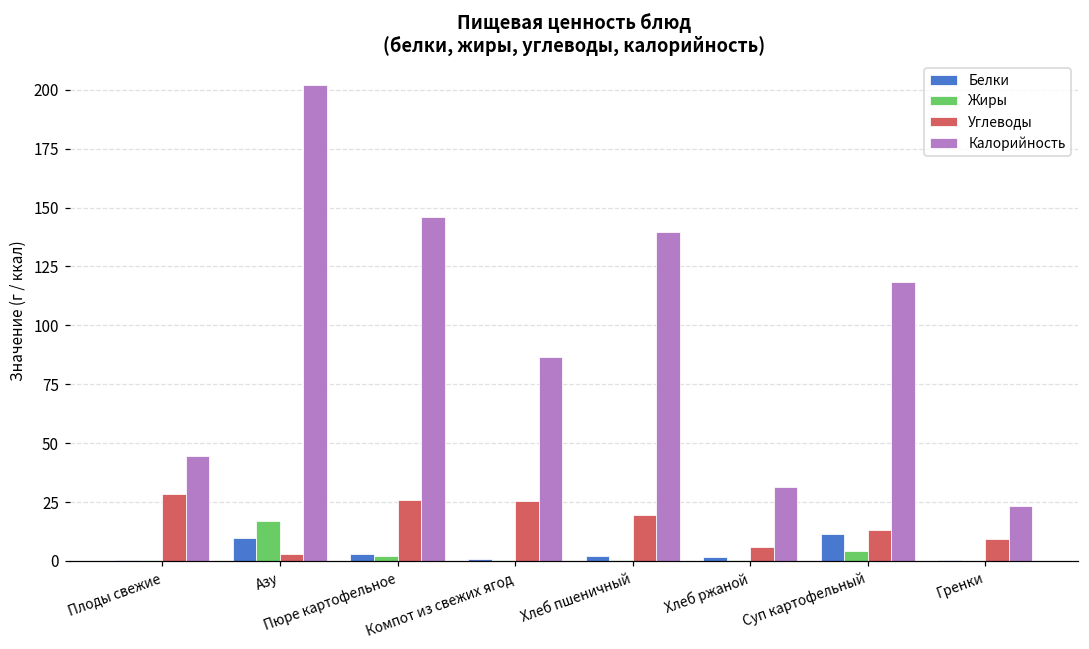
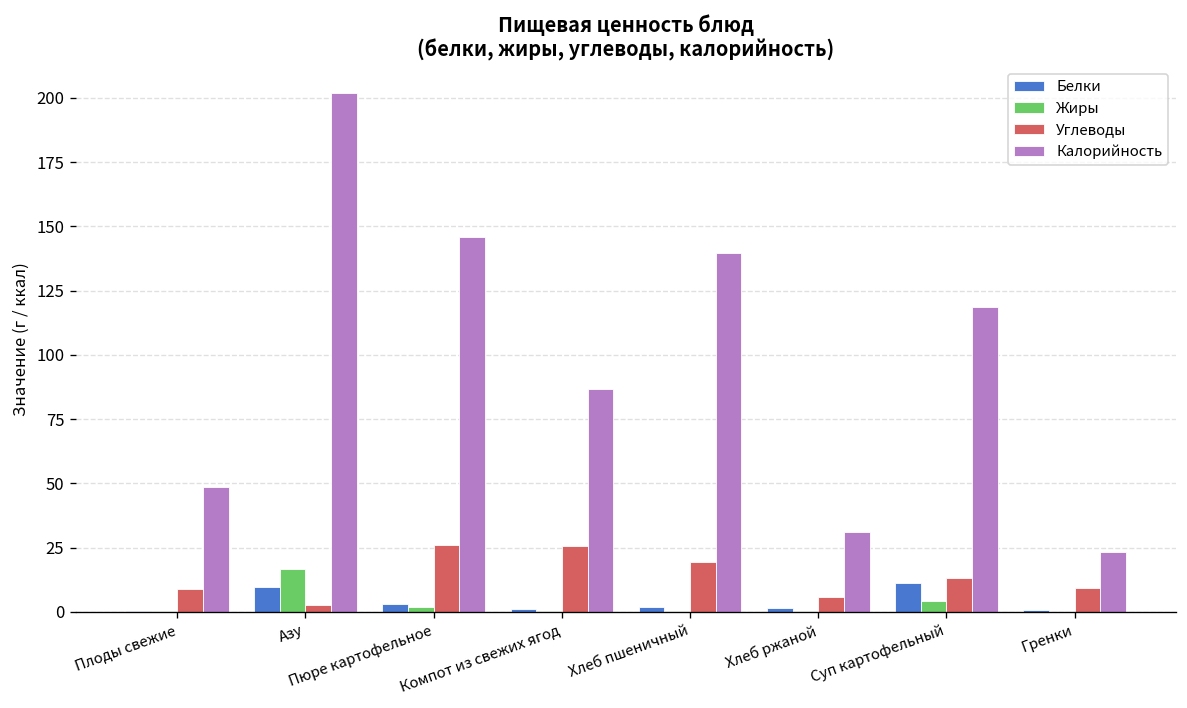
  {
    "Белки": {
      "Азу": 10,
      "Пюре картофельное": 3,
      "Хлеб пшеничный": 2,
      "Хлеб ржаной": 2,
      "Суп картофельный": 11
    },
    "Жиры": {
      "Азу": 17,
      "Пюре картофельное": 2,
      "Суп картофельный": 4
    },
    "Углеводы": {
-     "Плоды свежие": 29,
+     "Плоды свежие": 9,
      "Азу": 3,
      "Пюре картофельное": 26,
      "Компот из свежих ягод": 26,
      "Хлеб пшеничный": 19,
      "Хлеб ржаной": 6,
      "Суп картофельный": 13,
      "Гренки": 10
    },
    "Калорийность": {
-     "Плоды свежие": 44,
+     "Плоды свежие": 49,
      "Азу": 202,
      "Пюре картофельное": 146,
      "Компот из свежих ягод": 87,
      "Хлеб пшеничный": 140,
      "Хлеб ржаной": 31,
      "Суп картофельный": 119,
      "Гренки": 24
    }
  }
